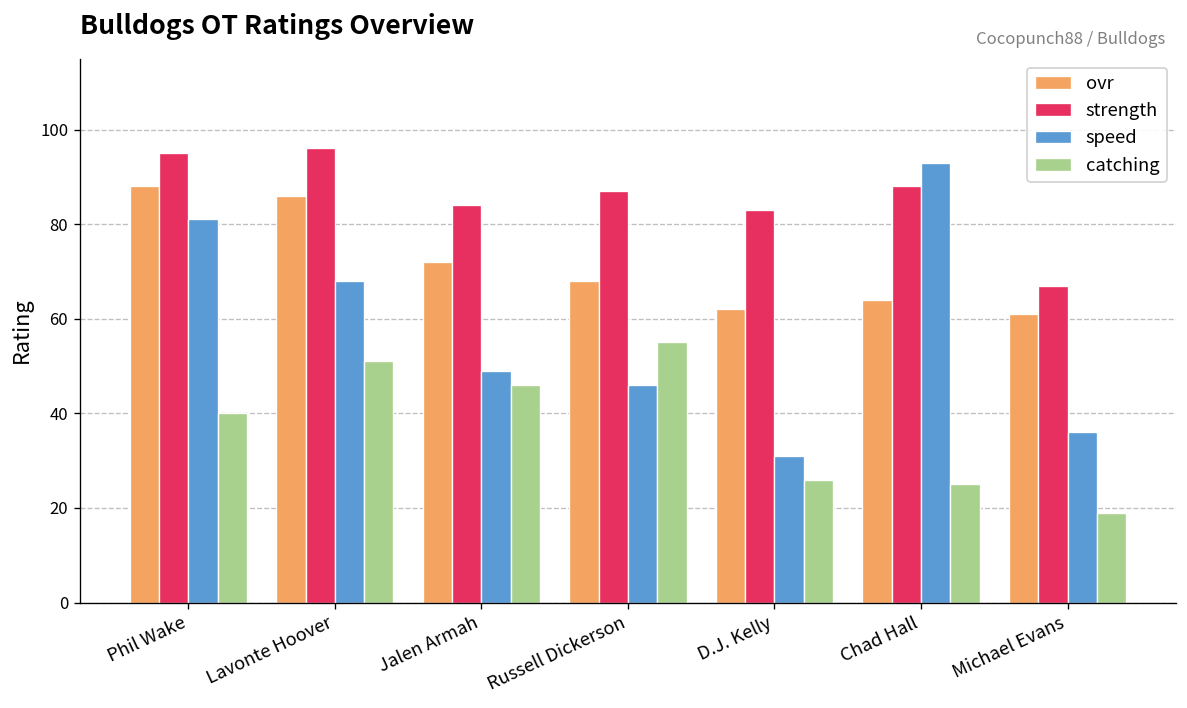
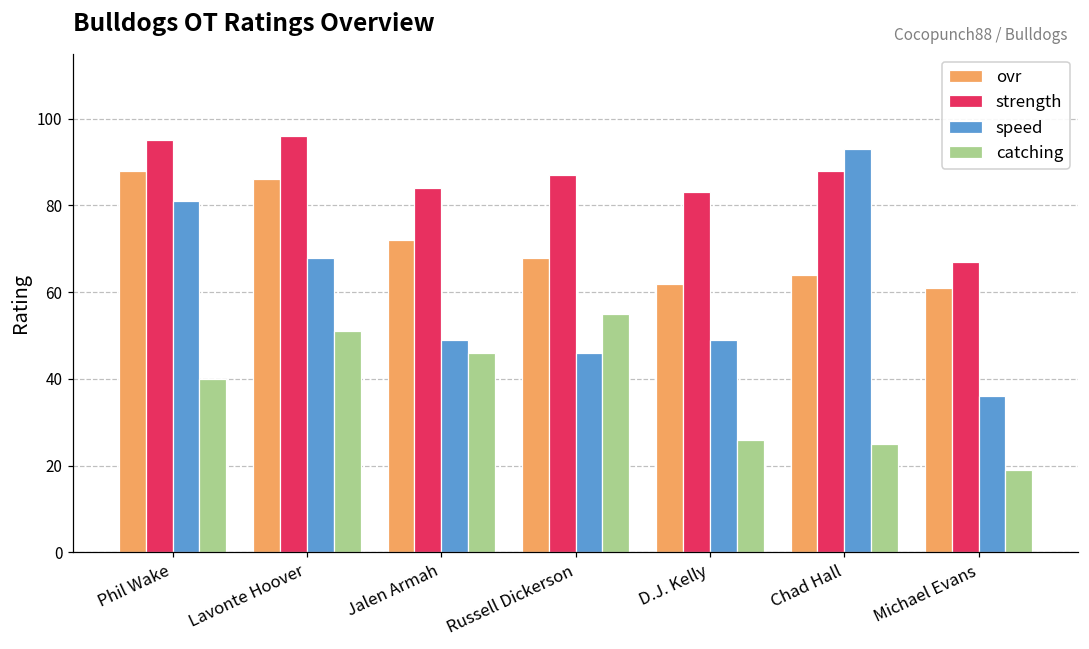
  {
    "ovr": {
      "Phil Wake": 88,
      "Lavonte Hoover": 86,
      "Jalen Armah": 72,
      "Russell Dickerson": 68,
      "D.J. Kelly": 62,
      "Chad Hall": 64,
      "Michael Evans": 61
    },
    "strength": {
      "Phil Wake": 95,
      "Lavonte Hoover": 96,
      "Jalen Armah": 84,
      "Russell Dickerson": 87,
      "D.J. Kelly": 83,
      "Chad Hall": 88,
      "Michael Evans": 67
    },
    "speed": {
      "Phil Wake": 81,
      "Lavonte Hoover": 68,
      "Jalen Armah": 49,
      "Russell Dickerson": 46,
-     "D.J. Kelly": 31,
+     "D.J. Kelly": 49,
      "Chad Hall": 93,
      "Michael Evans": 36
    },
    "catching": {
      "Phil Wake": 40,
      "Lavonte Hoover": 51,
      "Jalen Armah": 46,
      "Russell Dickerson": 55,
      "D.J. Kelly": 26,
      "Chad Hall": 25,
      "Michael Evans": 19
    }
  }
